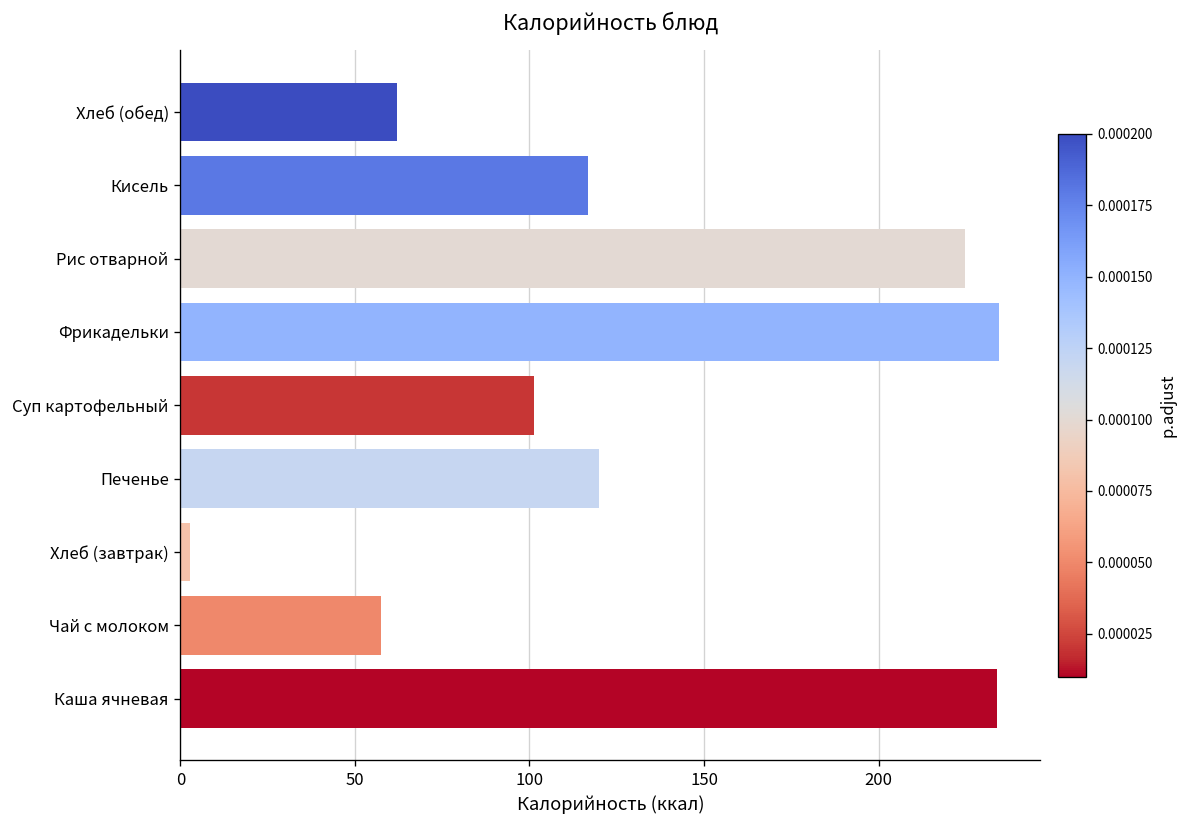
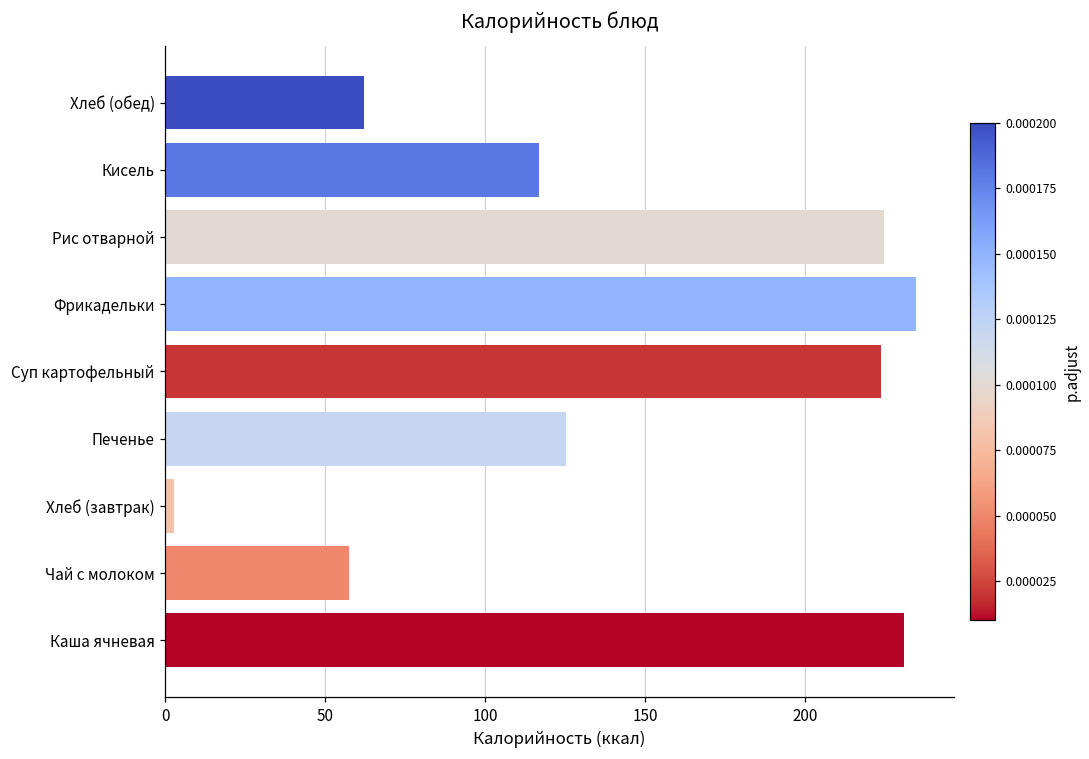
  {
    "Хлеб (обед)": 62,
    "Кисель": 117,
    "Рис отварной": 225,
    "Фрикадельки": 235,
-   "Суп картофельный": 101,
-   "Печенье": 120,
+   "Суп картофельный": 224,
+   "Печенье": 125,
    "Хлеб (завтрак)": 3,
    "Чай с молоком": 57,
-   "Каша ячневая": 234
+   "Каша ячневая": 231
  }
